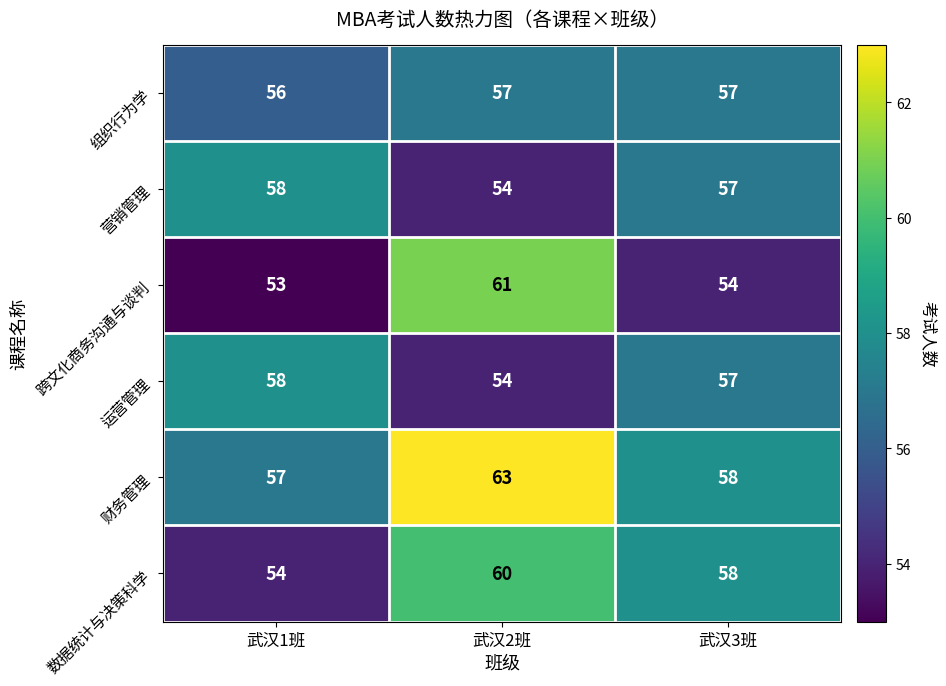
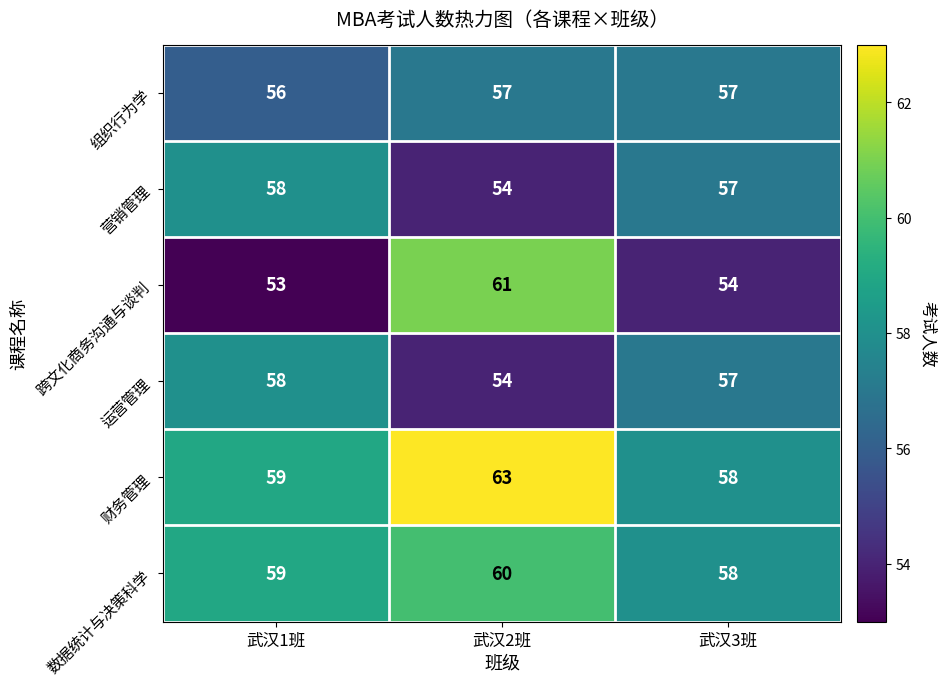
  {
    "组织行为学": {
      "武汉1班": 56,
      "武汉2班": 57,
      "武汉3班": 57
    },
    "营销管理": {
      "武汉1班": 58,
      "武汉2班": 54,
      "武汉3班": 57
    },
    "跨文化商务沟通与谈判": {
      "武汉1班": 53,
      "武汉2班": 61,
      "武汉3班": 54
    },
    "运营管理": {
      "武汉1班": 58,
      "武汉2班": 54,
      "武汉3班": 57
    },
    "财务管理": {
-     "武汉1班": 57,
+     "武汉1班": 59,
      "武汉2班": 63,
      "武汉3班": 58
    },
    "数据统计与决策科学": {
-     "武汉1班": 54,
+     "武汉1班": 59,
      "武汉2班": 60,
      "武汉3班": 58
    }
  }
